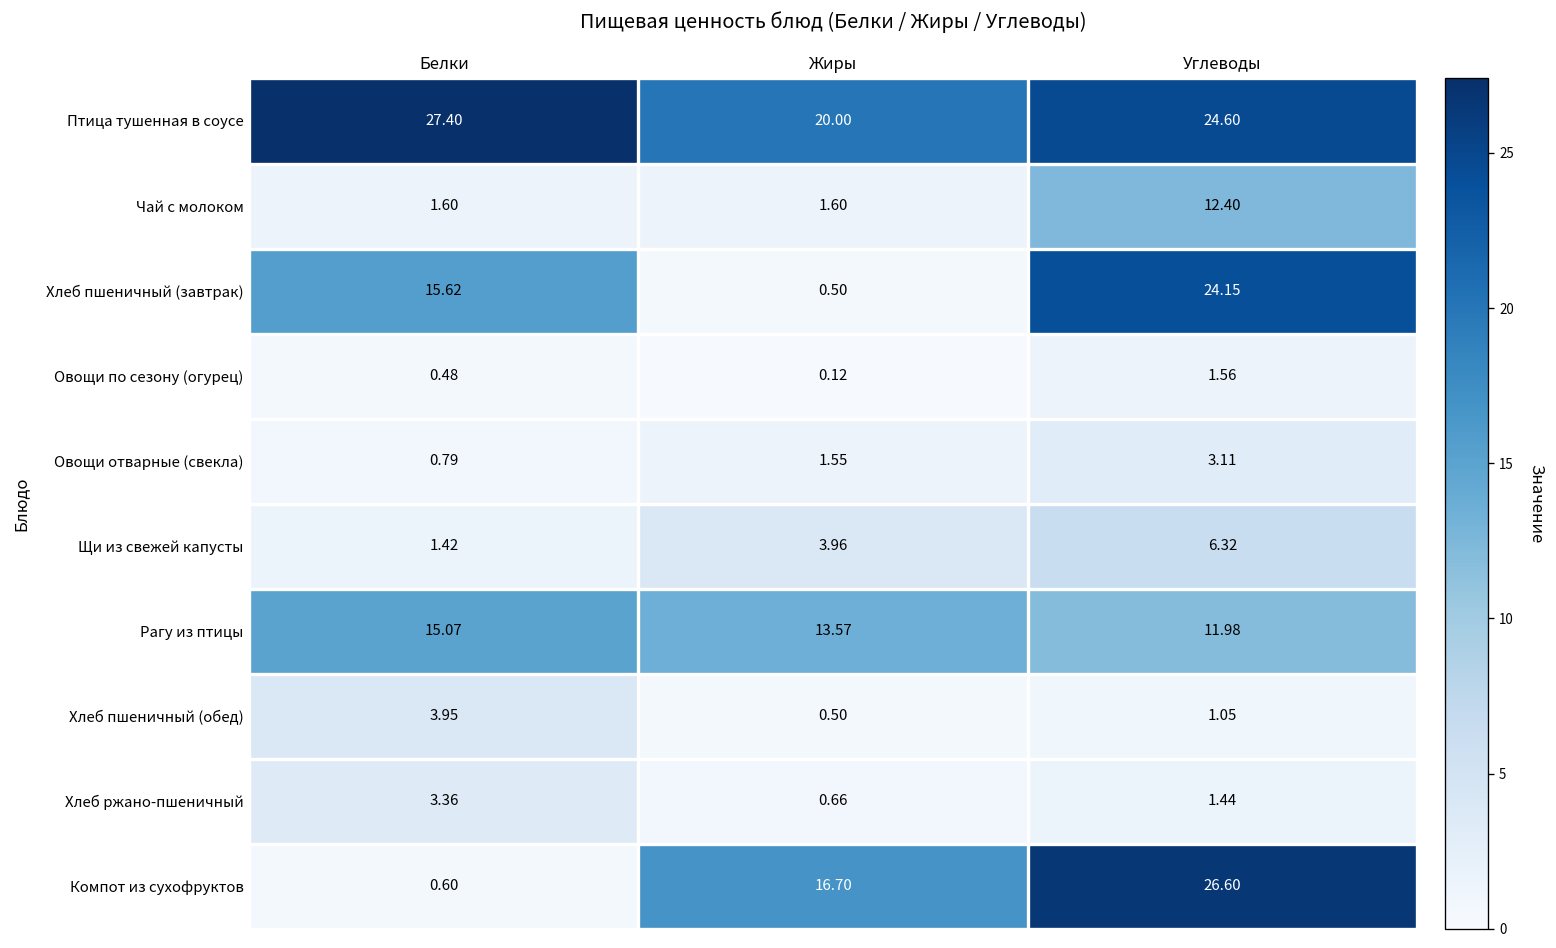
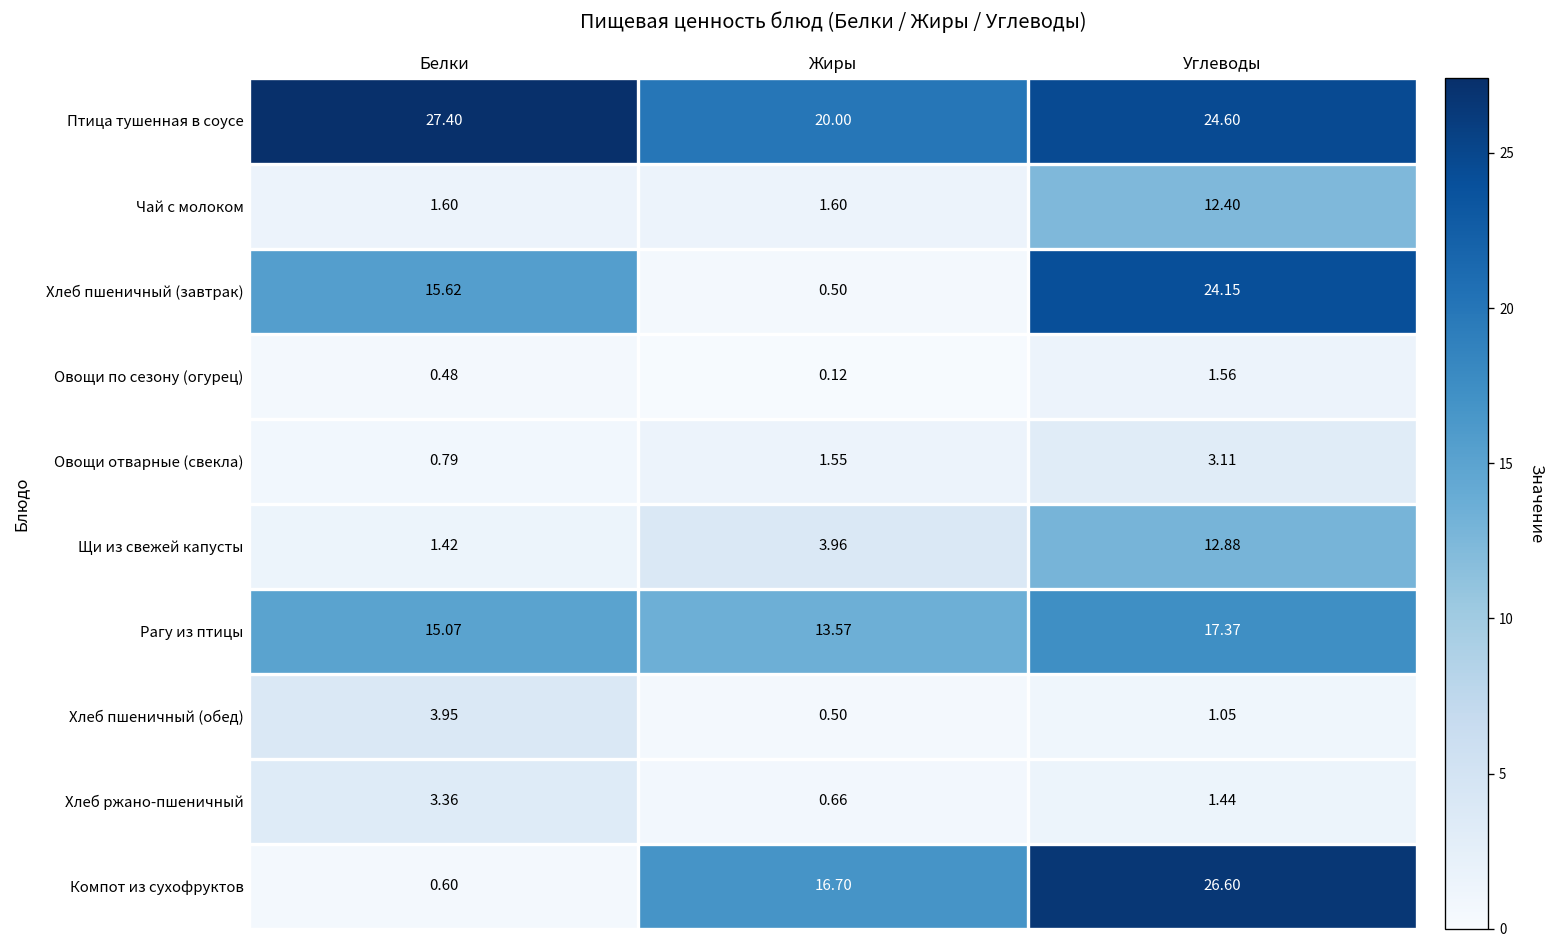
  {
    "Птица тушенная в соусе": {
      "Белки": 27.40,
      "Жиры": 20.00,
      "Углеводы": 24.60
    },
    "Чай с молоком": {
      "Белки": 1.60,
      "Жиры": 1.60,
      "Углеводы": 12.40
    },
    "Хлеб пшеничный (завтрак)": {
      "Белки": 15.62,
      "Жиры": 0.50,
      "Углеводы": 24.15
    },
    "Овощи по сезону (огурец)": {
      "Белки": 0.48,
      "Жиры": 0.12,
      "Углеводы": 1.56
    },
    "Овощи отварные (свекла)": {
      "Белки": 0.79,
      "Жиры": 1.55,
      "Углеводы": 3.11
    },
    "Щи из свежей капусты": {
      "Белки": 1.42,
      "Жиры": 3.96,
-     "Углеводы": 6.32
+     "Углеводы": 12.88
    },
    "Рагу из птицы": {
      "Белки": 15.07,
      "Жиры": 13.57,
-     "Углеводы": 11.98
+     "Углеводы": 17.37
    },
    "Хлеб пшеничный (обед)": {
      "Белки": 3.95,
      "Жиры": 0.50,
      "Углеводы": 1.05
    },
    "Хлеб ржано-пшеничный": {
      "Белки": 3.36,
      "Жиры": 0.66,
      "Углеводы": 1.44
    },
    "Компот из сухофруктов": {
      "Белки": 0.60,
      "Жиры": 16.70,
      "Углеводы": 26.60
    }
  }
